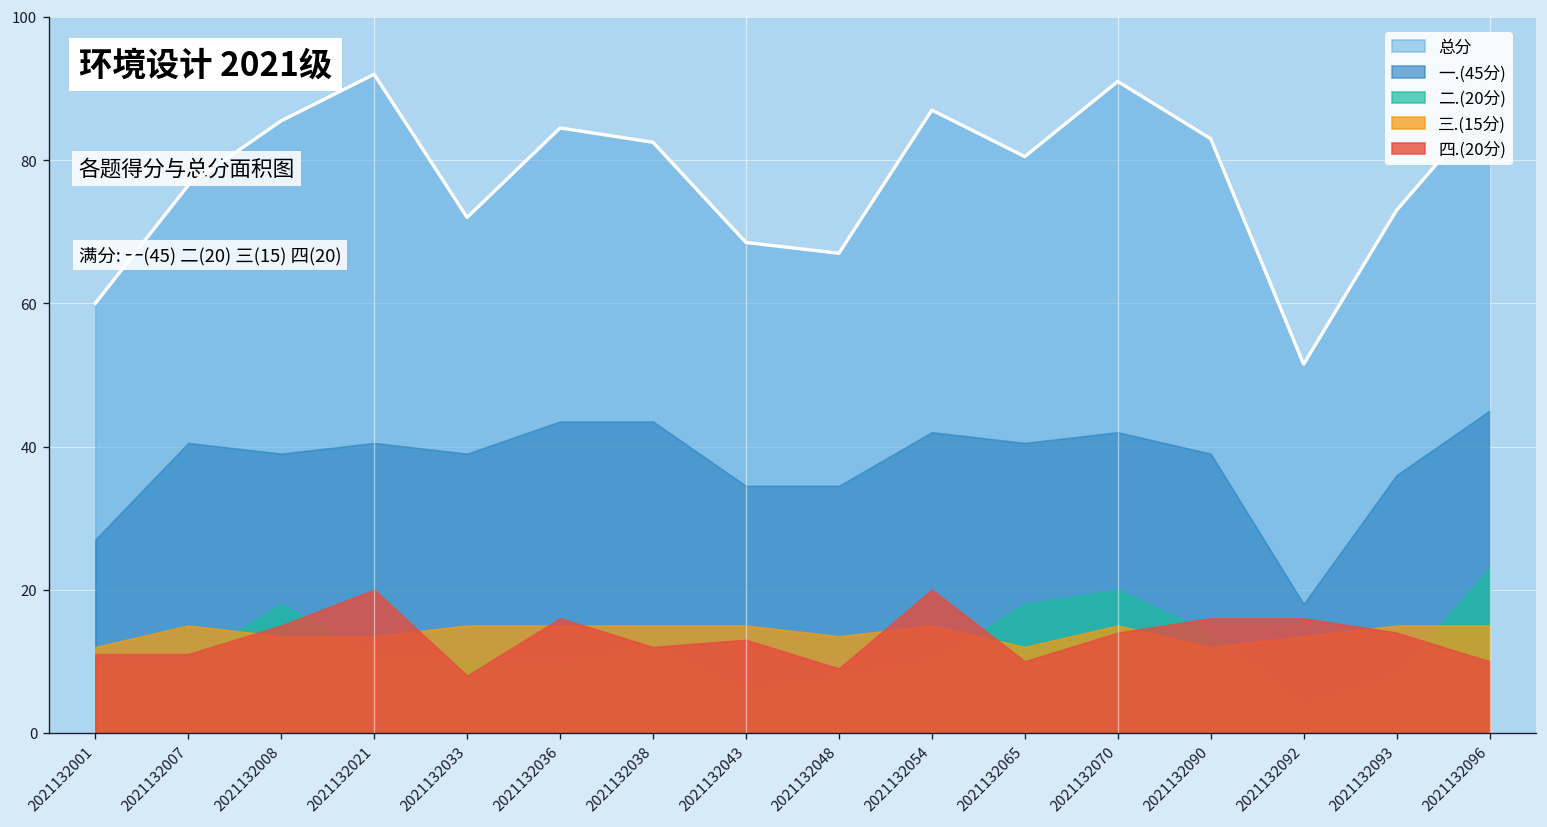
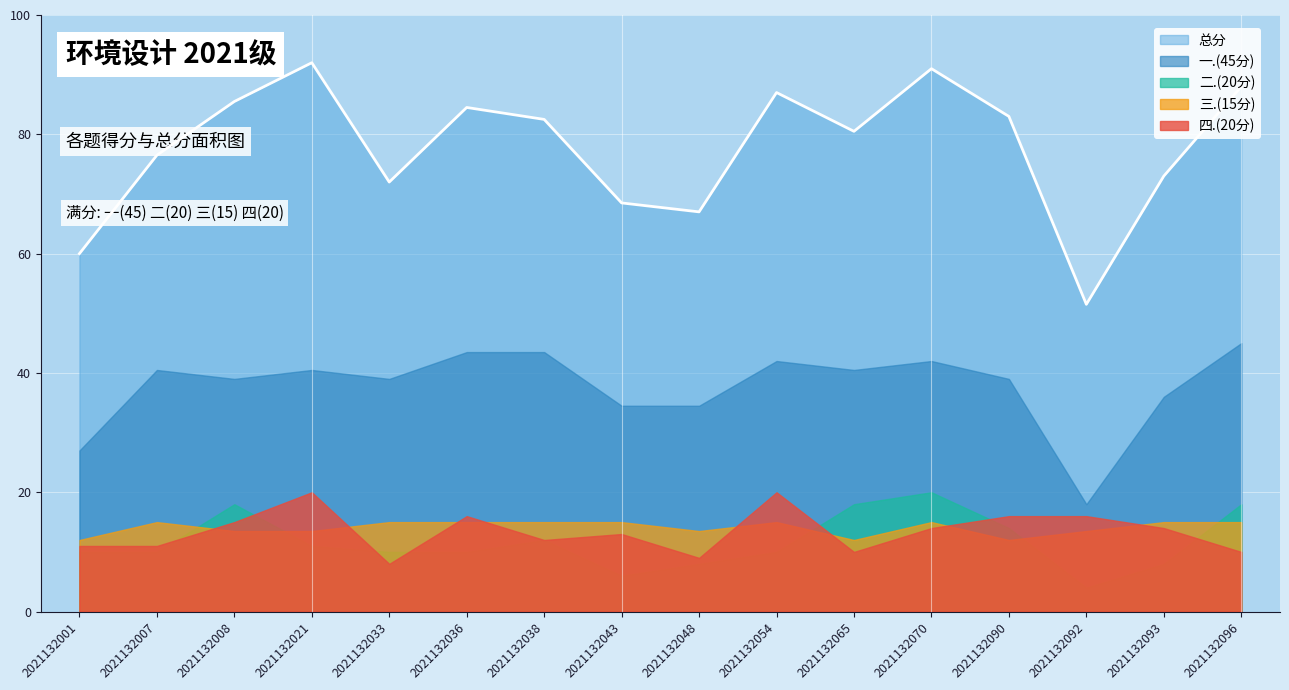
  {
    "总分": {
      "2021132001": 60,
      "2021132008": 86,
      "2021132021": 92,
      "2021132033": 72,
      "2021132036": 85,
      "2021132038": 83,
      "2021132043": 69,
      "2021132048": 67,
      "2021132054": 87,
      "2021132065": 81,
      "2021132070": 91,
      "2021132090": 83,
      "2021132092": 52,
      "2021132093": 73
    },
    "一.(45分)": {
      "2021132001": 27,
      "2021132007": 41,
      "2021132008": 39,
      "2021132021": 41,
      "2021132033": 39,
      "2021132036": 44,
      "2021132038": 44,
      "2021132043": 35,
      "2021132048": 35,
      "2021132054": 42,
      "2021132065": 41,
      "2021132070": 42,
      "2021132090": 39,
      "2021132092": 18,
      "2021132093": 36,
      "2021132096": 45
    },
    "二.(20分)": {
      "2021132001": 10,
      "2021132007": 10,
      "2021132008": 18,
      "2021132021": 11,
      "2021132033": 10,
      "2021132036": 10,
      "2021132043": 6,
      "2021132048": 8,
      "2021132054": 10,
      "2021132065": 18,
      "2021132070": 20,
      "2021132090": 14,
      "2021132092": 4,
      "2021132093": 8,
-     "2021132096": 23
+     "2021132096": 18
    },
    "三.(15分)": {
      "2021132001": 12,
      "2021132007": 15,
      "2021132008": 14,
      "2021132021": 14,
      "2021132033": 15,
      "2021132036": 15,
      "2021132038": 15,
      "2021132043": 15,
      "2021132048": 14,
      "2021132054": 15,
      "2021132065": 12,
      "2021132070": 15,
      "2021132090": 12,
      "2021132092": 14,
      "2021132093": 15,
      "2021132096": 15
    },
    "四.(20分)": {
      "2021132001": 11,
      "2021132007": 11,
      "2021132008": 15,
      "2021132021": 20,
      "2021132033": 8,
      "2021132036": 16,
      "2021132043": 13,
      "2021132048": 9,
      "2021132054": 20,
      "2021132065": 10,
      "2021132070": 14,
      "2021132090": 16,
      "2021132092": 16,
      "2021132093": 14,
      "2021132096": 10
    }
  }
